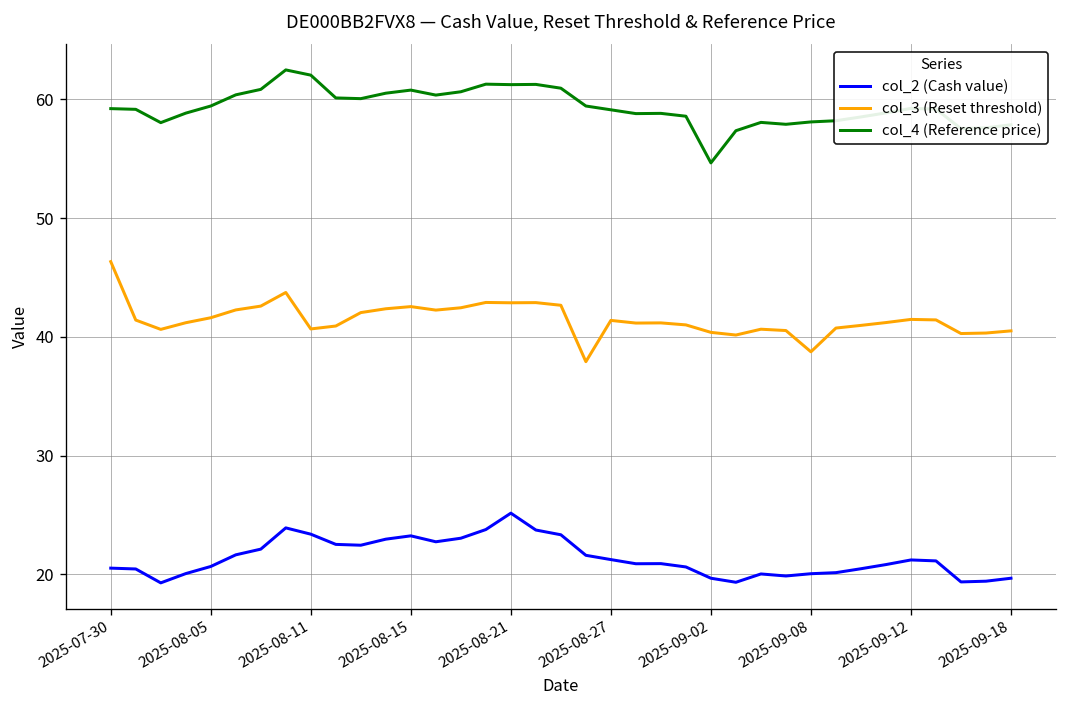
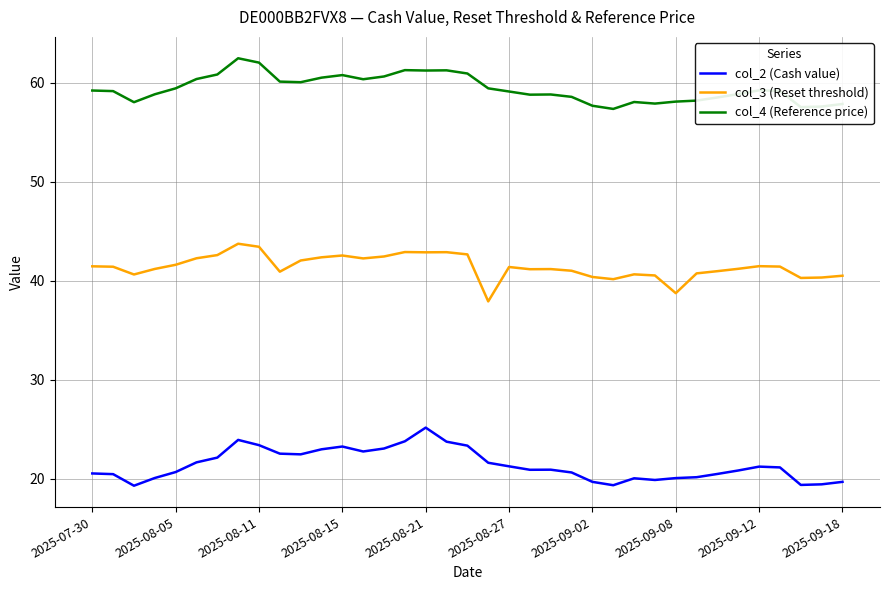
  {
    "col_2 (Cash value)": {
      "2025-07-30": 21,
      "2025-08-05": 21,
      "2025-08-11": 23,
      "2025-08-15": 23,
      "2025-08-21": 25,
      "2025-08-27": 21,
      "2025-09-02": 20,
      "2025-09-08": 20,
      "2025-09-12": 21,
      "2025-09-18": 20
    },
    "col_3 (Reset threshold)": {
-     "2025-07-30": 46,
+     "2025-07-30": 41,
      "2025-08-05": 42,
-     "2025-08-11": 41,
+     "2025-08-11": 43,
      "2025-08-15": 43,
      "2025-08-21": 43,
      "2025-08-27": 41,
      "2025-09-02": 40,
      "2025-09-08": 39,
      "2025-09-12": 41,
      "2025-09-18": 41
    },
    "col_4 (Reference price)": {
      "2025-07-30": 59,
      "2025-08-05": 59,
      "2025-08-11": 62,
      "2025-08-15": 61,
      "2025-08-21": 61,
      "2025-08-27": 59,
-     "2025-09-02": 55,
+     "2025-09-02": 58,
      "2025-09-08": 58
    }
  }
